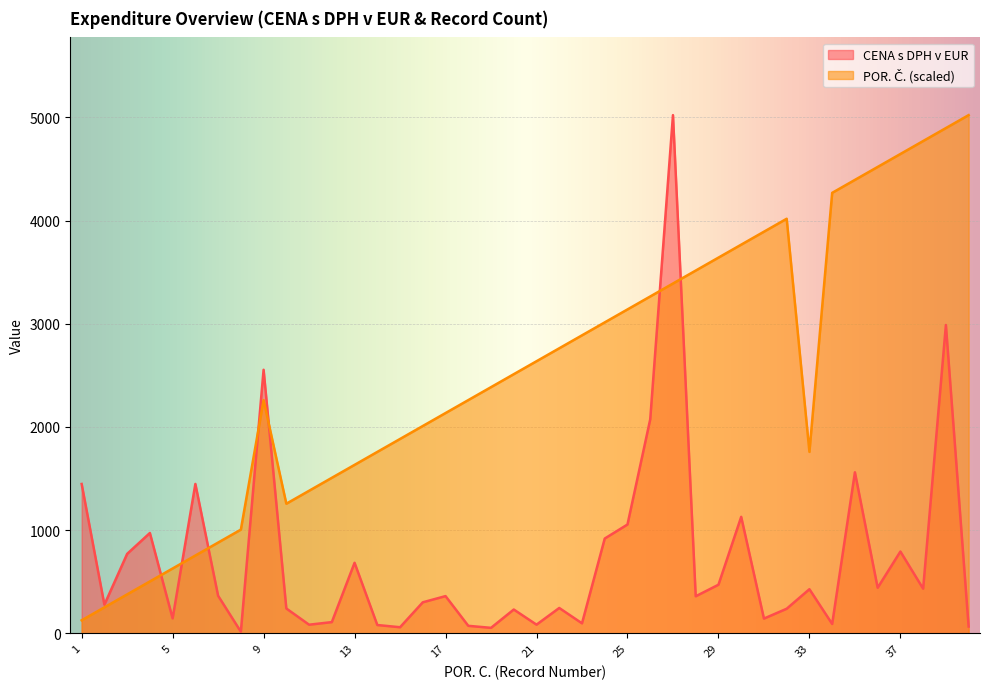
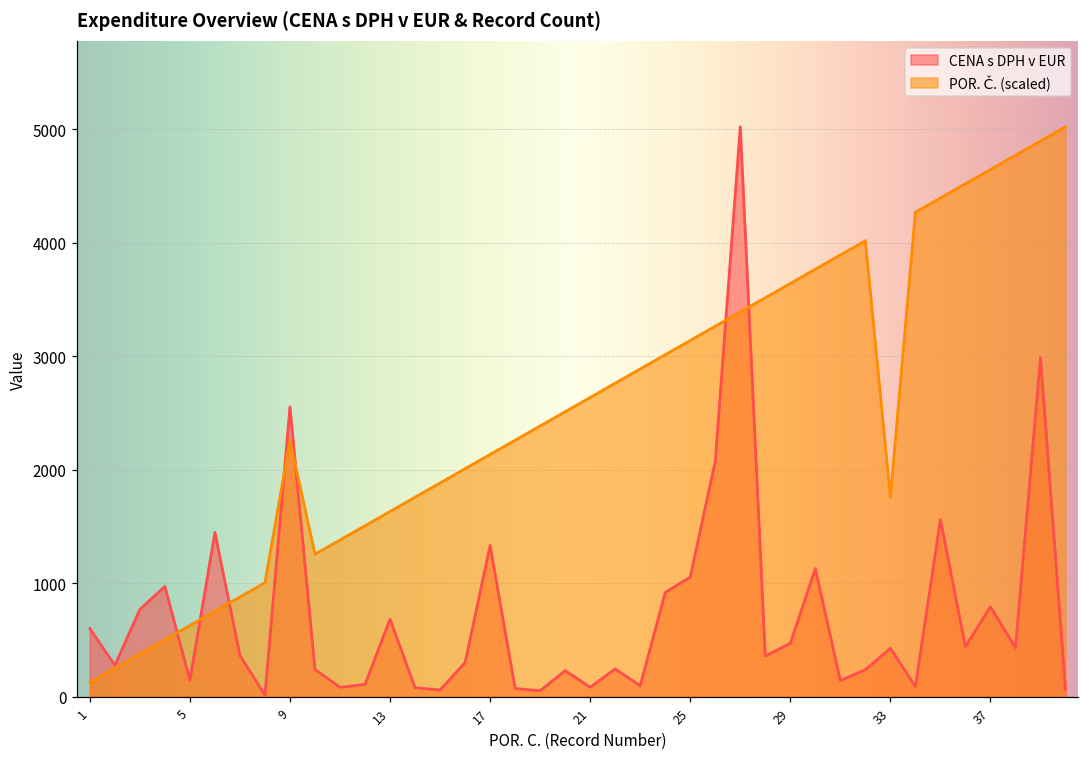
  {
    "CENA s DPH v EUR": {
-     "1": 1450,
+     "1": 600,
      "5": 140,
      "9": 2550,
      "13": 680,
-     "17": 360,
+     "17": 1330,
      "21": 80,
      "25": 1050,
      "29": 470,
      "33": 430,
      "37": 790
    },
    "POR. Č. (scaled)": {
      "1": 130,
      "5": 630,
      "9": 2260,
      "13": 1630,
      "17": 2130,
      "21": 2640,
      "25": 3140,
      "29": 3640,
      "33": 1760,
      "37": 4650
    }
  }
